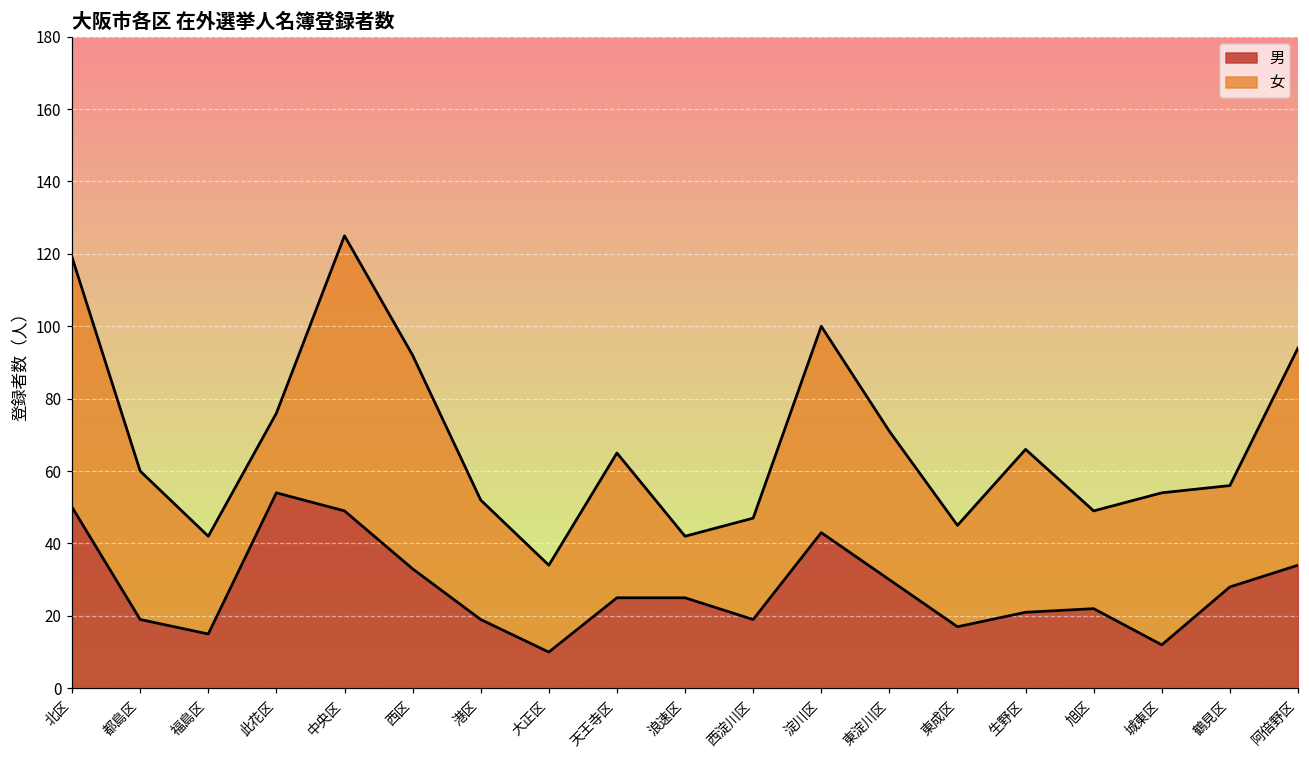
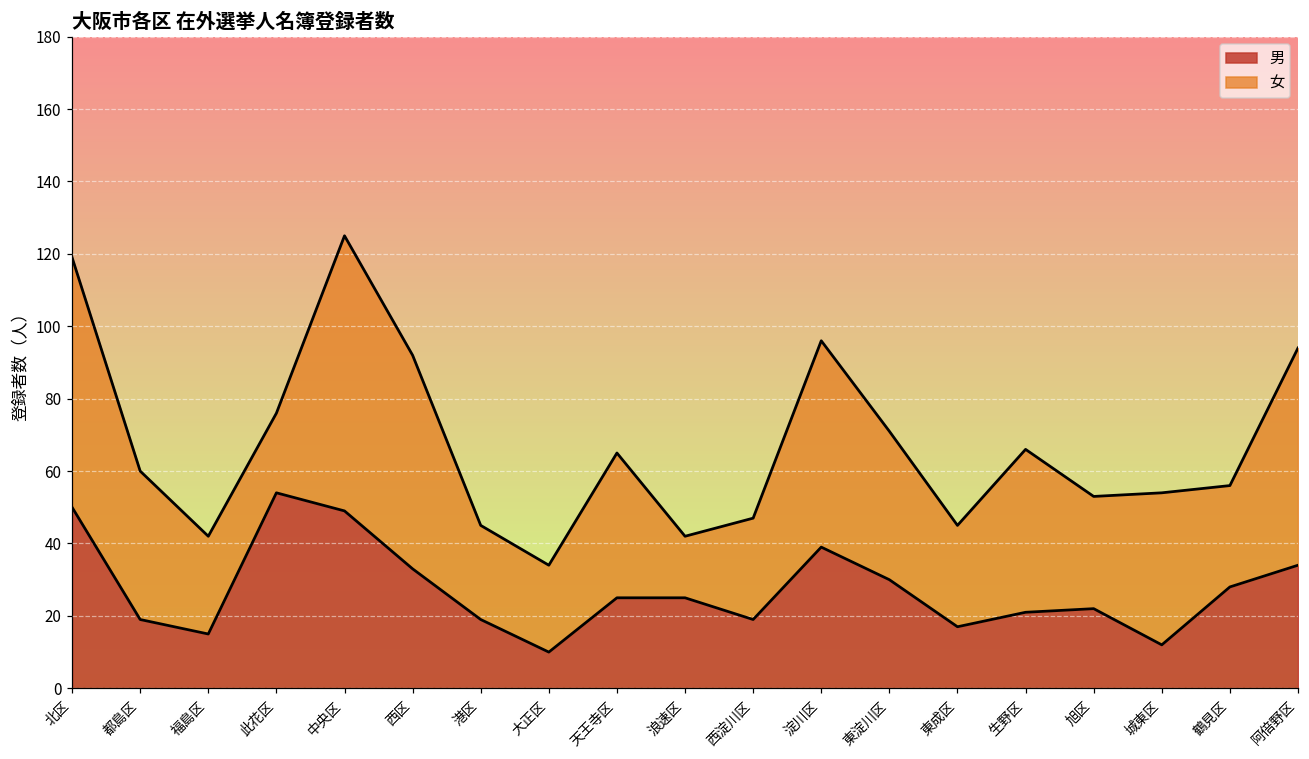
  {
    "男": {
      "北区": 50,
      "都島区": 19,
      "福島区": 15,
      "此花区": 54,
      "中央区": 49,
      "西区": 33,
      "港区": 19,
      "大正区": 10,
      "天王寺区": 25,
      "浪速区": 25,
      "西淀川区": 19,
-     "淀川区": 43,
+     "淀川区": 39,
      "東淀川区": 30,
      "東成区": 17,
      "生野区": 21,
      "旭区": 22,
      "城東区": 12,
      "鶴見区": 28,
      "阿倍野区": 34
    },
    "女": {
      "北区": 69,
      "都島区": 41,
      "福島区": 27,
      "此花区": 22,
      "中央区": 76,
      "西区": 59,
-     "港区": 33,
+     "港区": 26,
      "大正区": 24,
      "天王寺区": 40,
      "浪速区": 17,
      "西淀川区": 28,
      "淀川区": 57,
      "東淀川区": 41,
      "東成区": 28,
      "生野区": 45,
-     "旭区": 27,
+     "旭区": 31,
      "城東区": 42,
      "鶴見区": 28,
      "阿倍野区": 60
    }
  }
